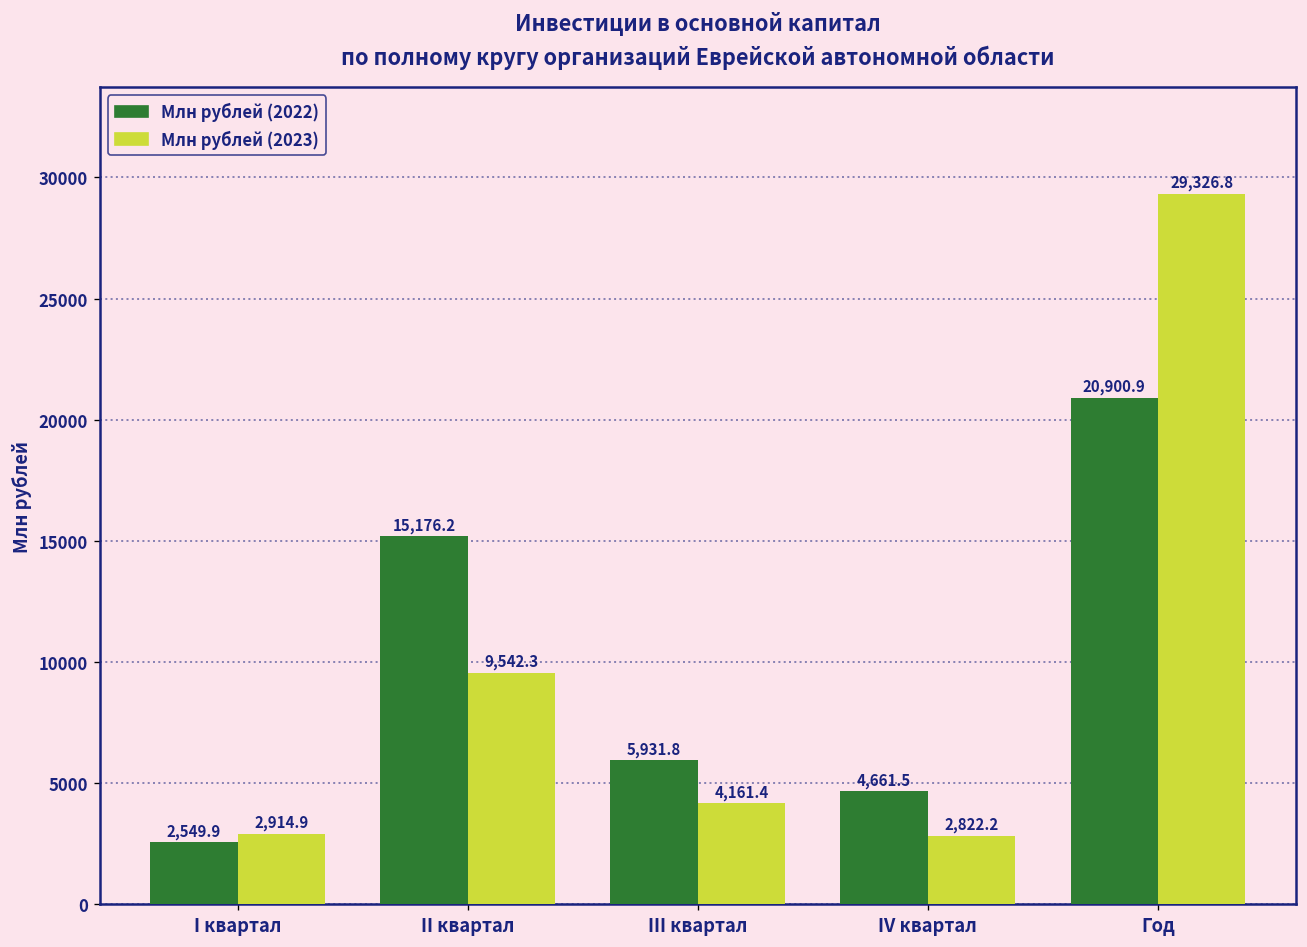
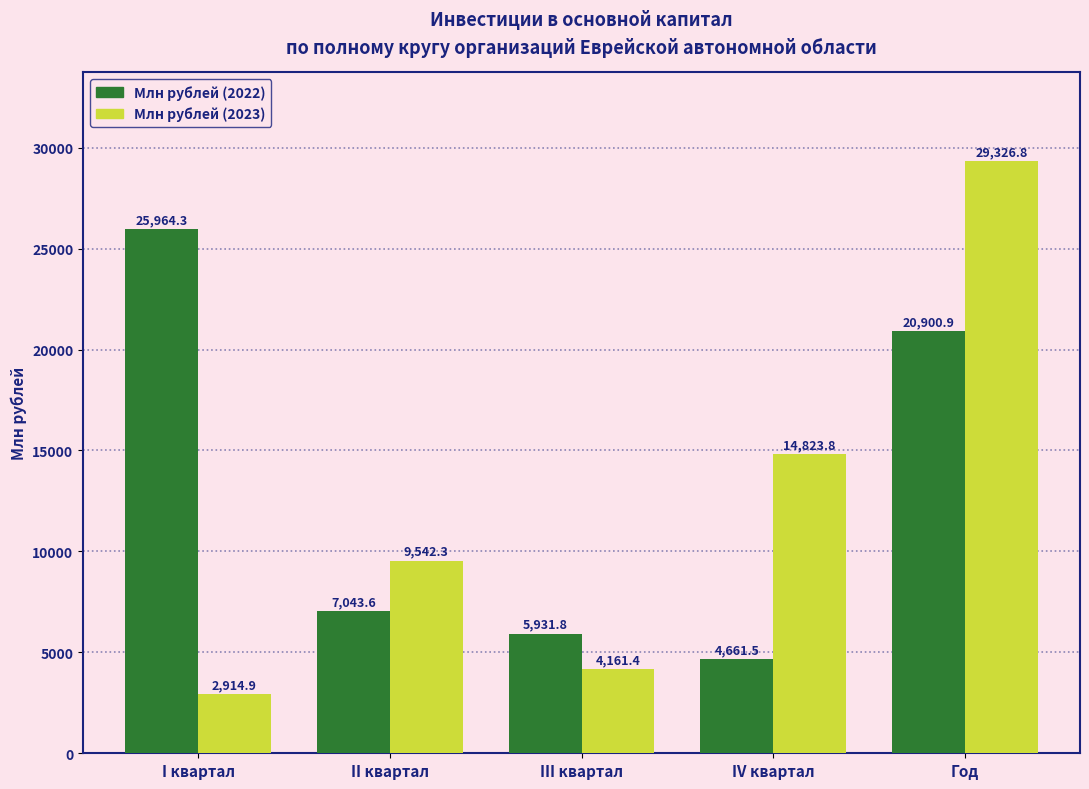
  {
    "Млн рублей (2022)": {
-     "I квартал": "2,549.9",
-     "II квартал": "15,176.2",
+     "I квартал": "25,964.3",
+     "II квартал": "7,043.6",
      "III квартал": "5,931.8",
      "IV квартал": "4,661.5",
      "Год": "20,900.9"
    },
    "Млн рублей (2023)": {
      "I квартал": "2,914.9",
      "II квартал": "9,542.3",
      "III квартал": "4,161.4",
-     "IV квартал": "2,822.2",
+     "IV квартал": "14,823.8",
      "Год": "29,326.8"
    }
  }
